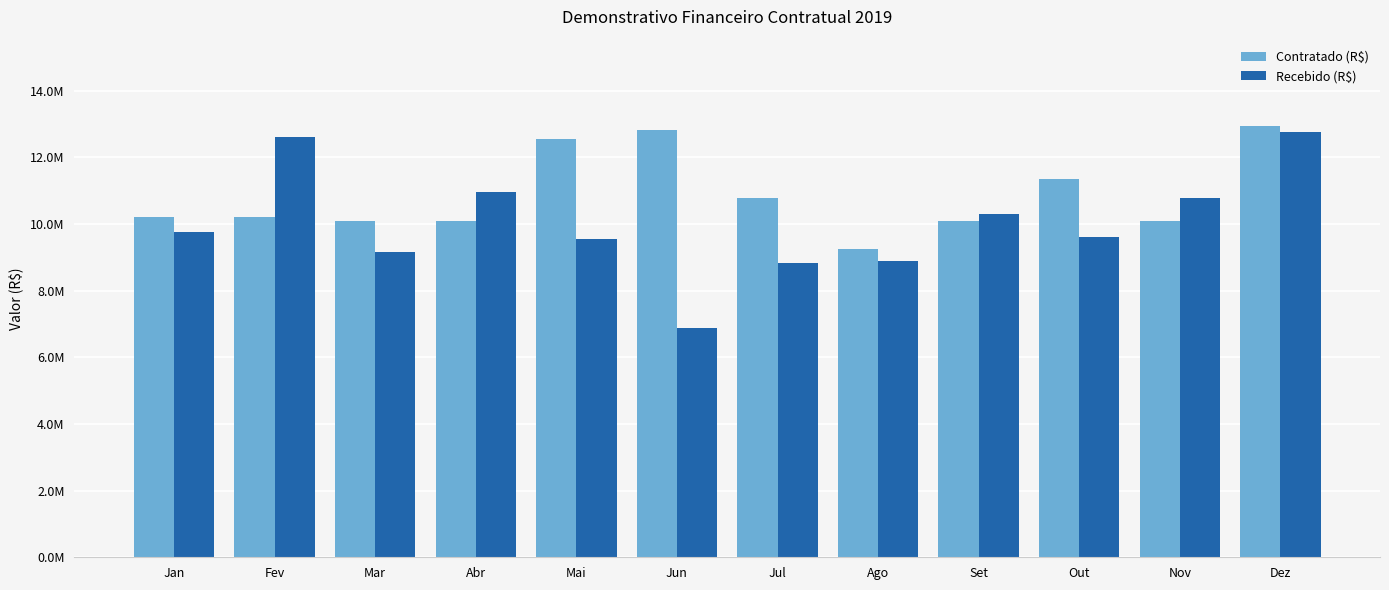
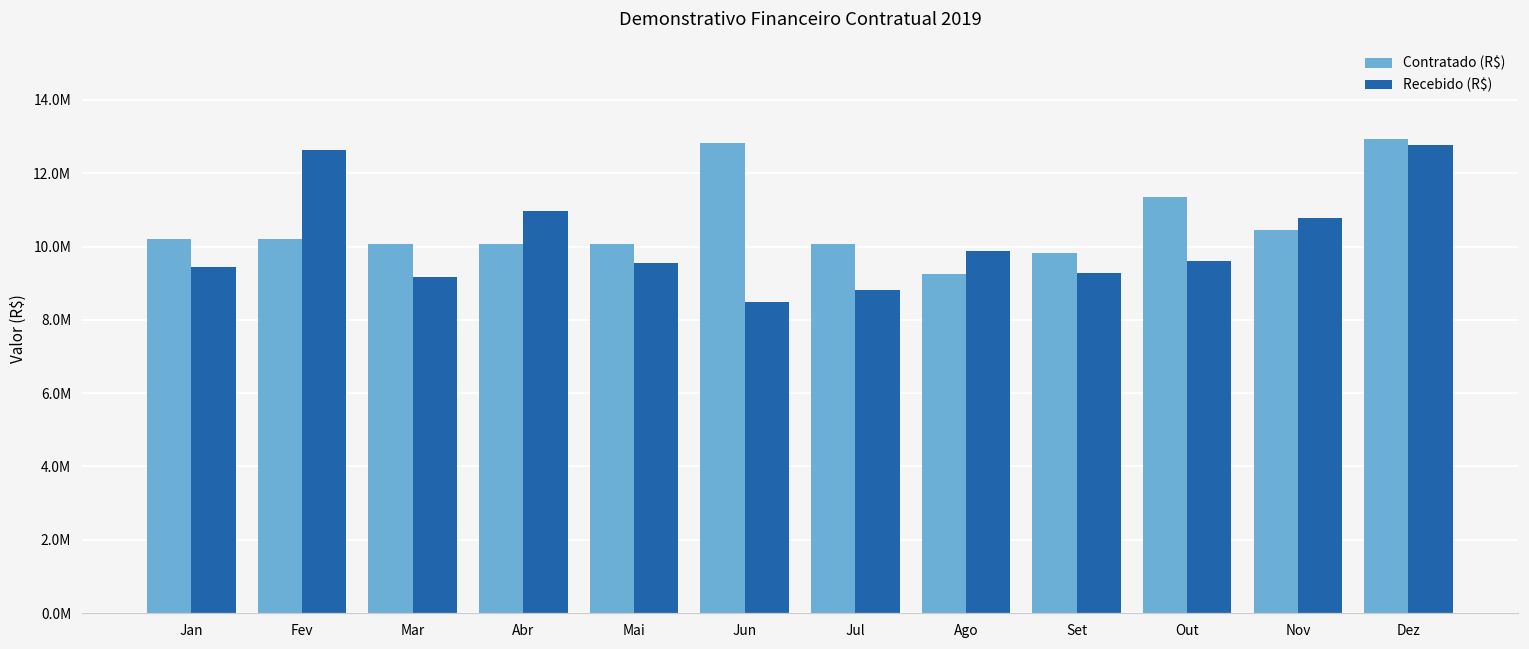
  {
    "Contratado (R$)": {
      "Jan": 10200000,
      "Fev": 10200000,
      "Mar": 10100000,
      "Abr": 10100000,
-     "Mai": 12500000,
+     "Mai": 10100000,
      "Jun": 12800000,
-     "Jul": 10800000,
+     "Jul": 10100000,
      "Ago": 9300000,
-     "Set": 10100000,
+     "Set": 9800000,
      "Out": 11300000,
-     "Nov": 10100000,
+     "Nov": 10400000,
      "Dez": 12900000
    },
    "Recebido (R$)": {
-     "Jan": 9800000,
+     "Jan": 9500000,
      "Fev": 12600000,
      "Mar": 9200000,
      "Abr": 11000000,
      "Mai": 9600000,
-     "Jun": 6900000,
+     "Jun": 8500000,
      "Jul": 8800000,
-     "Ago": 8900000,
-     "Set": 10300000,
+     "Ago": 9900000,
+     "Set": 9300000,
      "Out": 9600000,
      "Nov": 10800000,
      "Dez": 12800000
    }
  }
